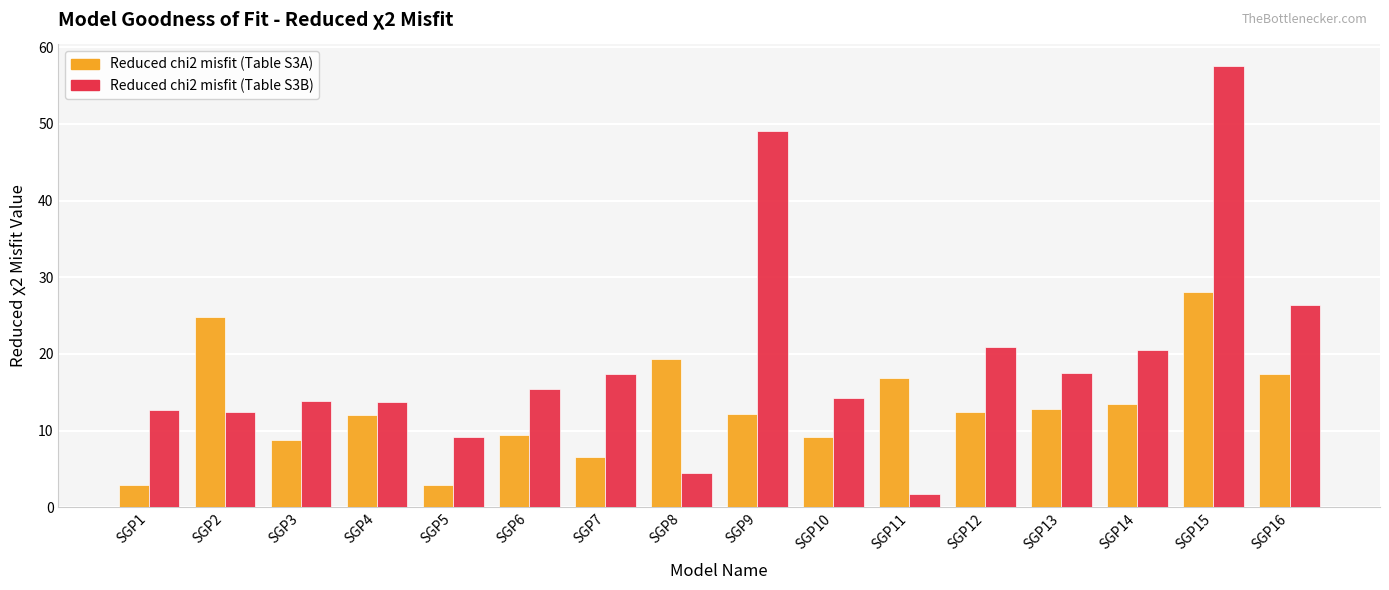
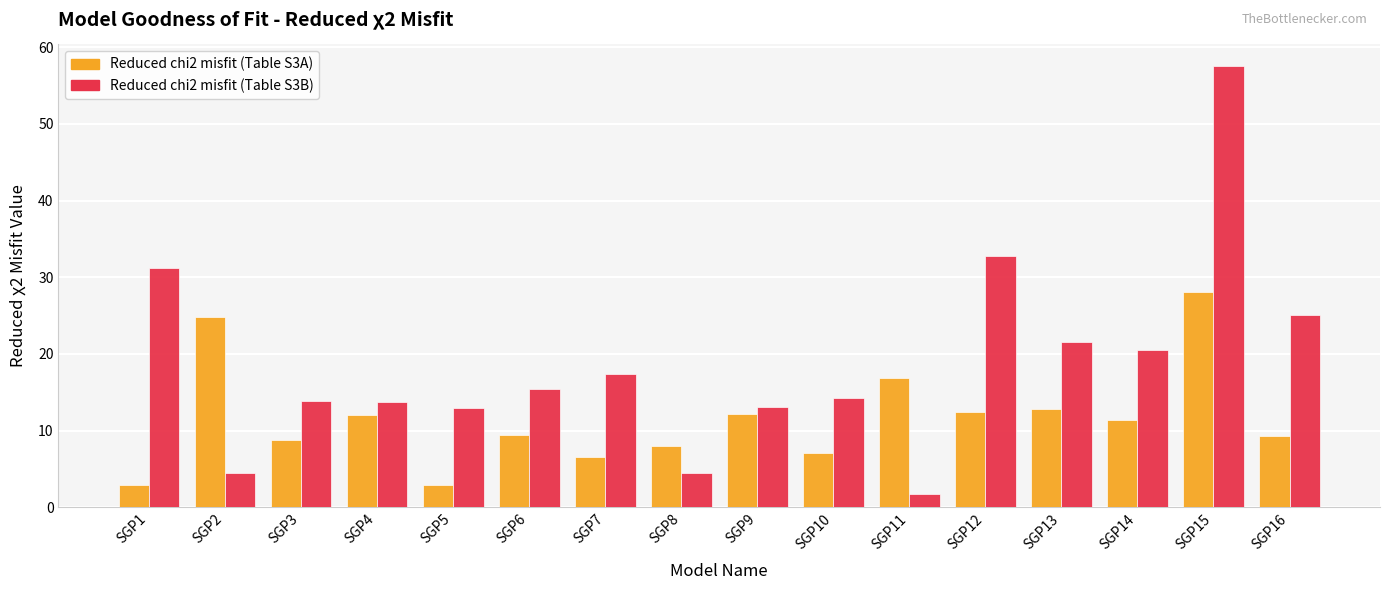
  {
    "Reduced chi2 misfit (Table S3A)": {
      "SGP1": 3,
      "SGP2": 25,
      "SGP3": 9,
      "SGP4": 12,
      "SGP5": 3,
      "SGP6": 9,
      "SGP7": 7,
-     "SGP8": 19,
+     "SGP8": 8,
      "SGP9": 12,
-     "SGP10": 9,
+     "SGP10": 7,
      "SGP11": 17,
      "SGP12": 12,
      "SGP13": 13,
-     "SGP14": 13,
+     "SGP14": 11,
      "SGP15": 28,
-     "SGP16": 17
+     "SGP16": 9
    },
    "Reduced chi2 misfit (Table S3B)": {
-     "SGP1": 13,
-     "SGP2": 12,
+     "SGP1": 31,
+     "SGP2": 5,
      "SGP3": 14,
      "SGP4": 14,
-     "SGP5": 9,
+     "SGP5": 13,
      "SGP6": 15,
      "SGP7": 17,
      "SGP8": 5,
-     "SGP9": 49,
+     "SGP9": 13,
      "SGP10": 14,
      "SGP11": 2,
-     "SGP12": 21,
-     "SGP13": 18,
+     "SGP12": 33,
+     "SGP13": 22,
      "SGP14": 21,
      "SGP15": 57,
-     "SGP16": 26
+     "SGP16": 25
    }
  }
